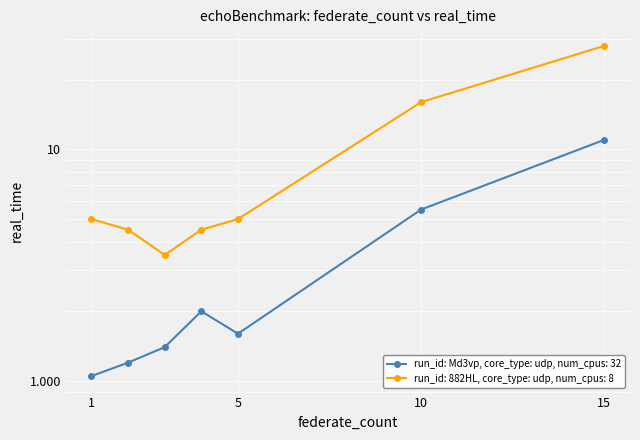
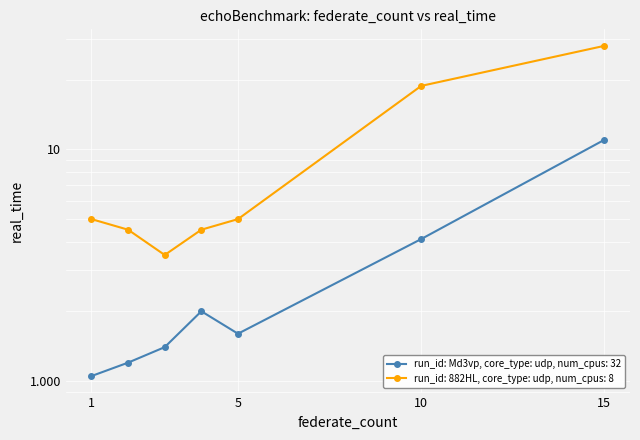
  {
    "run_id: Md3vp, core_type: udp, num_cpus: 32": {
      "1": 1.1,
      "5": 1.6,
-     "10": 5.5,
+     "10": 4.1,
      "15": 11
    },
    "run_id: 882HL, core_type: udp, num_cpus: 8": {
      "1": 5,
      "5": 5,
-     "10": 16,
+     "10": 19,
      "15": 28
    }
  }
